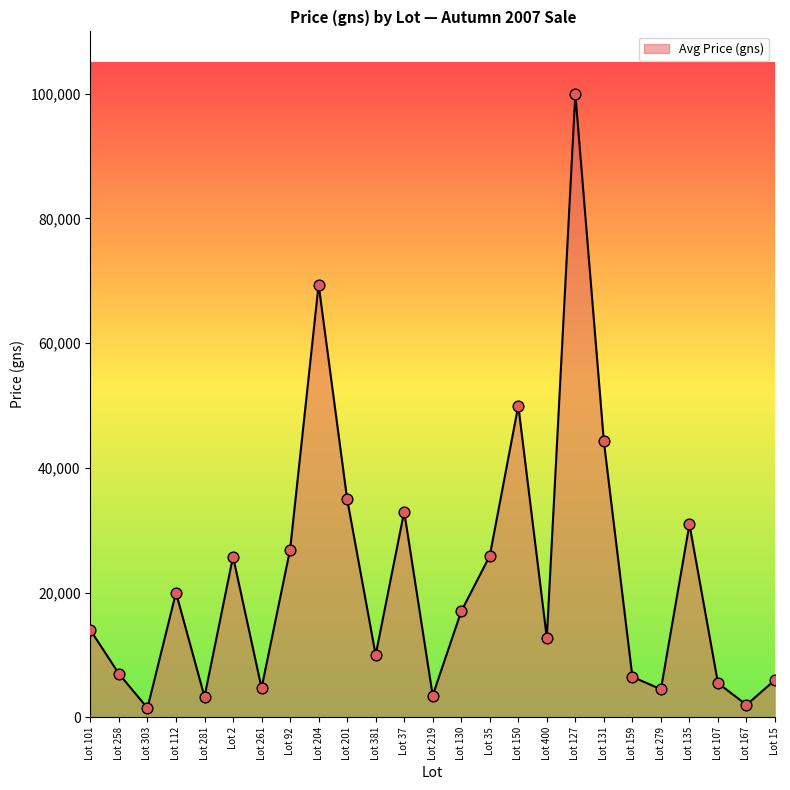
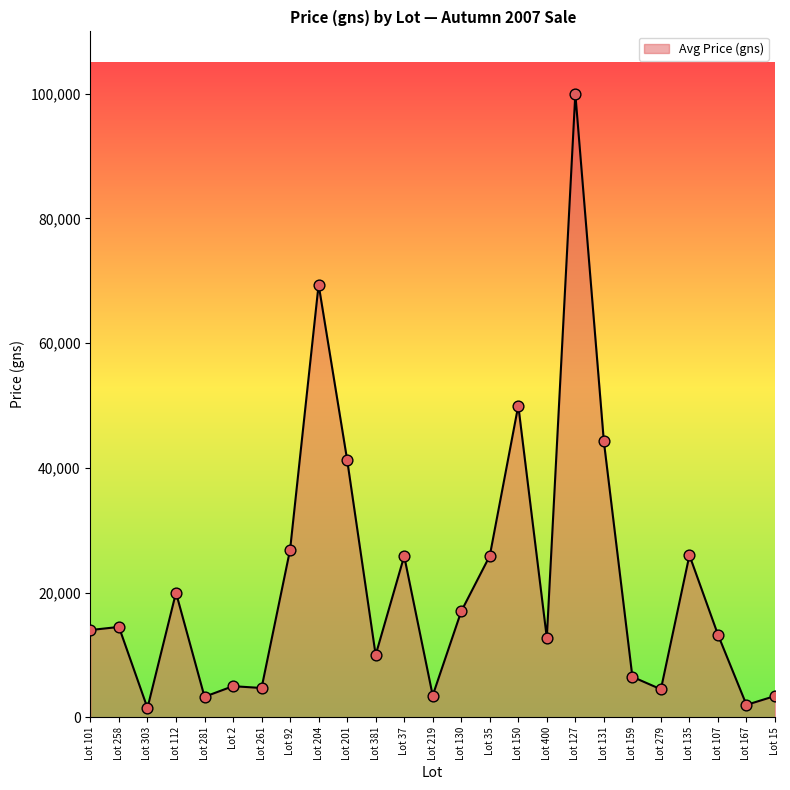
  {
    "Lot 101": "14,000",
-   "Lot 258": "7,000",
+   "Lot 258": "15,000",
    "Lot 303": "2,000",
    "Lot 112": "20,000",
    "Lot 281": "3,000",
-   "Lot 2": "26,000",
+   "Lot 2": "5,000",
    "Lot 261": "5,000",
    "Lot 92": "27,000",
    "Lot 204": "69,000",
-   "Lot 201": "35,000",
+   "Lot 201": "41,000",
    "Lot 381": "10,000",
-   "Lot 37": "33,000",
+   "Lot 37": "26,000",
    "Lot 219": "4,000",
    "Lot 130": "17,000",
    "Lot 35": "26,000",
    "Lot 150": "50,000",
    "Lot 400": "13,000",
    "Lot 127": "100,000",
    "Lot 131": "44,000",
    "Lot 159": "7,000",
    "Lot 279": "5,000",
-   "Lot 135": "31,000",
-   "Lot 107": "6,000",
+   "Lot 135": "26,000",
+   "Lot 107": "13,000",
    "Lot 167": "2,000",
-   "Lot 15": "6,000"
+   "Lot 15": "3,000"
  }
